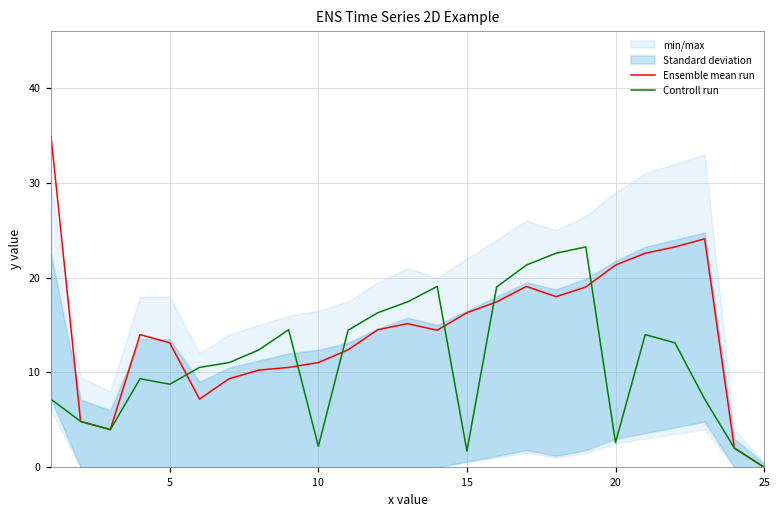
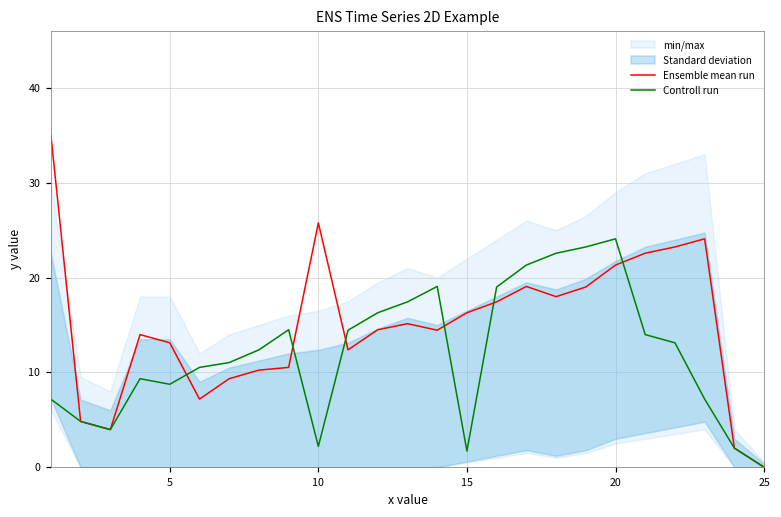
  {
    "Ensemble mean run": {
      "5": 13,
-     "10": 11,
+     "10": 26,
      "20": 21
    },
    "Controll run": {
      "5": 9,
      "10": 2,
      "15": 2,
-     "20": 3
+     "20": 24
    },
    "Standard deviation": {
      "5": 14,
      "10": 12
    }
  }
